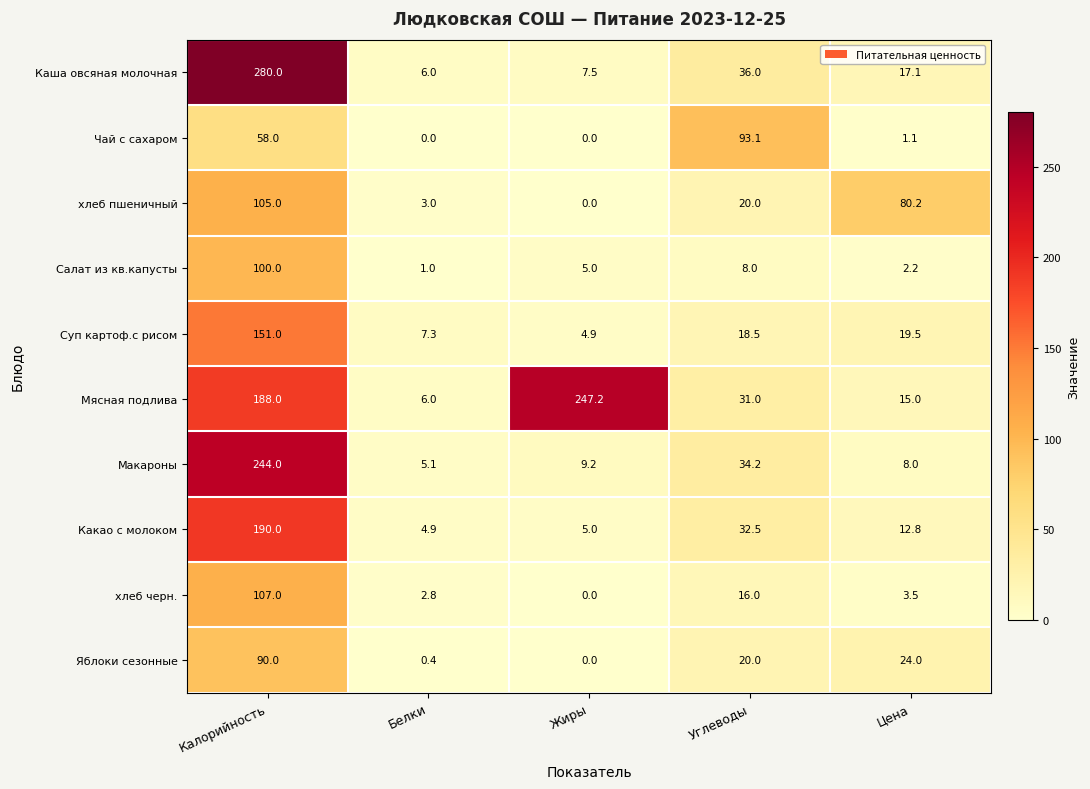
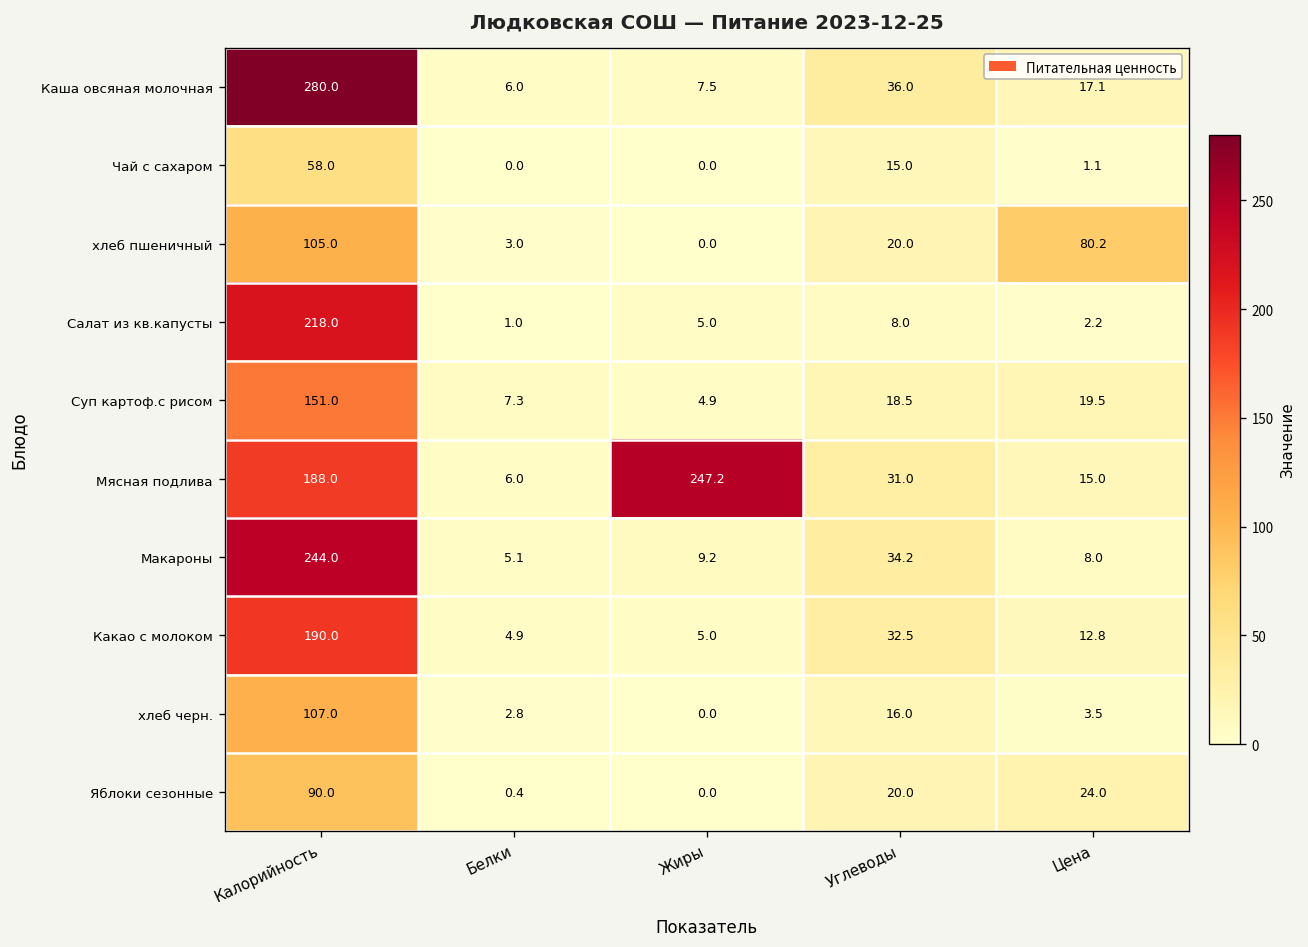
  {
    "Каша овсяная молочная": {
      "Калорийность": 280.0,
      "Белки": 6.0,
      "Жиры": 7.5,
      "Углеводы": 36.0,
      "Цена": 17.1
    },
    "Чай с сахаром": {
      "Калорийность": 58.0,
      "Белки": 0.0,
      "Жиры": 0.0,
-     "Углеводы": 93.1,
+     "Углеводы": 15.0,
      "Цена": 1.1
    },
    "хлеб пшеничный": {
      "Калорийность": 105.0,
      "Белки": 3.0,
      "Жиры": 0.0,
      "Углеводы": 20.0,
      "Цена": 80.2
    },
    "Салат из кв.капусты": {
-     "Калорийность": 100.0,
+     "Калорийность": 218.0,
      "Белки": 1.0,
      "Жиры": 5.0,
      "Углеводы": 8.0,
      "Цена": 2.2
    },
    "Суп картоф.с рисом": {
      "Калорийность": 151.0,
      "Белки": 7.3,
      "Жиры": 4.9,
      "Углеводы": 18.5,
      "Цена": 19.5
    },
    "Мясная подлива": {
      "Калорийность": 188.0,
      "Белки": 6.0,
      "Жиры": 247.2,
      "Углеводы": 31.0,
      "Цена": 15.0
    },
    "Макароны": {
      "Калорийность": 244.0,
      "Белки": 5.1,
      "Жиры": 9.2,
      "Углеводы": 34.2,
      "Цена": 8.0
    },
    "Какао с молоком": {
      "Калорийность": 190.0,
      "Белки": 4.9,
      "Жиры": 5.0,
      "Углеводы": 32.5,
      "Цена": 12.8
    },
    "хлеб черн.": {
      "Калорийность": 107.0,
      "Белки": 2.8,
      "Жиры": 0.0,
      "Углеводы": 16.0,
      "Цена": 3.5
    },
    "Яблоки сезонные": {
      "Калорийность": 90.0,
      "Белки": 0.4,
      "Жиры": 0.0,
      "Углеводы": 20.0,
      "Цена": 24.0
    }
  }
